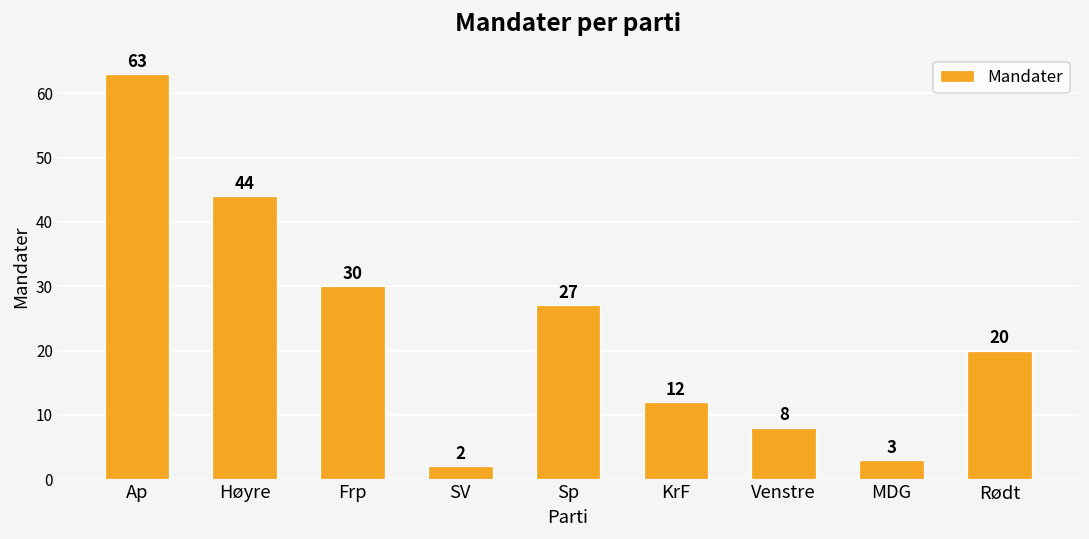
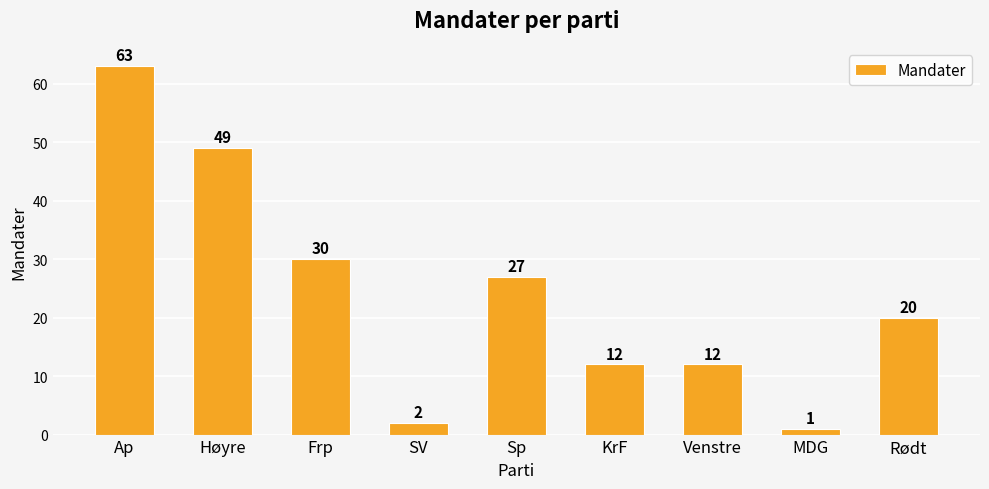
  {
    "Ap": 63,
-   "Høyre": 44,
+   "Høyre": 49,
    "Frp": 30,
    "SV": 2,
    "Sp": 27,
    "KrF": 12,
-   "Venstre": 8,
-   "MDG": 3,
+   "Venstre": 12,
+   "MDG": 1,
    "Rødt": 20
  }
